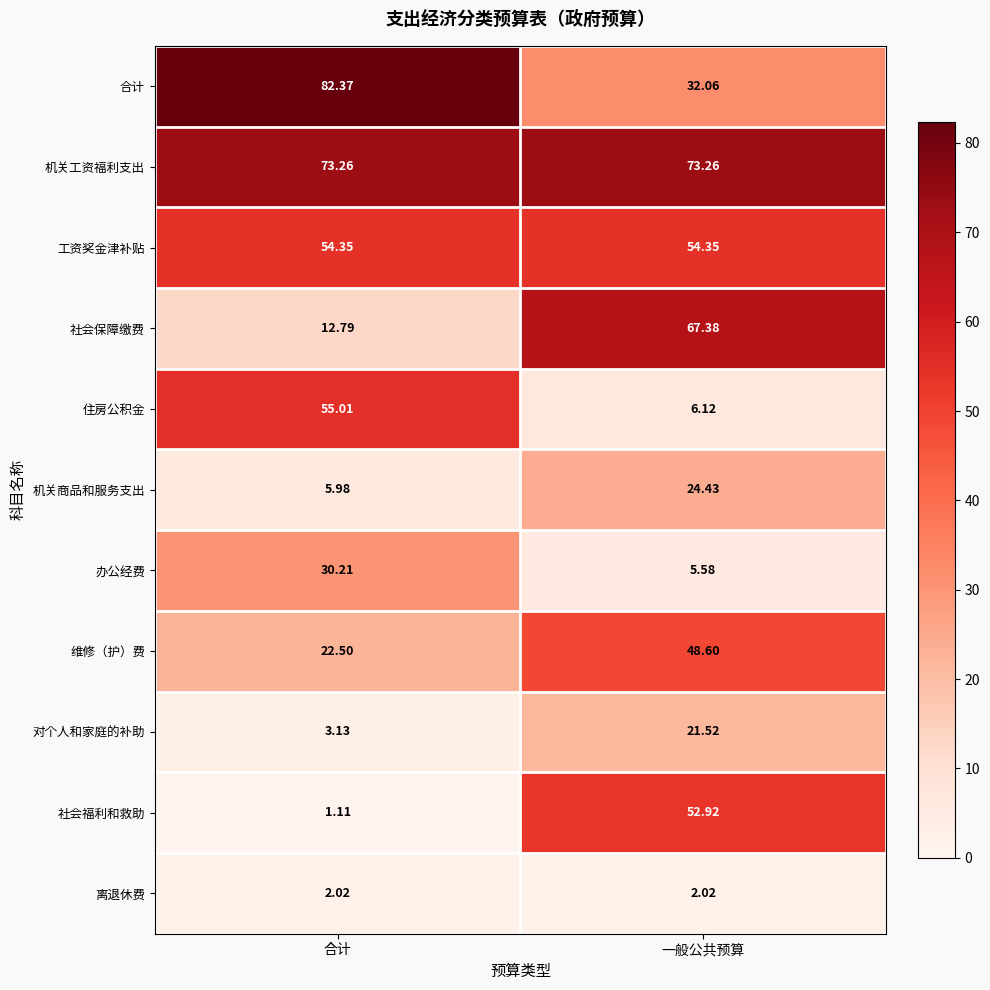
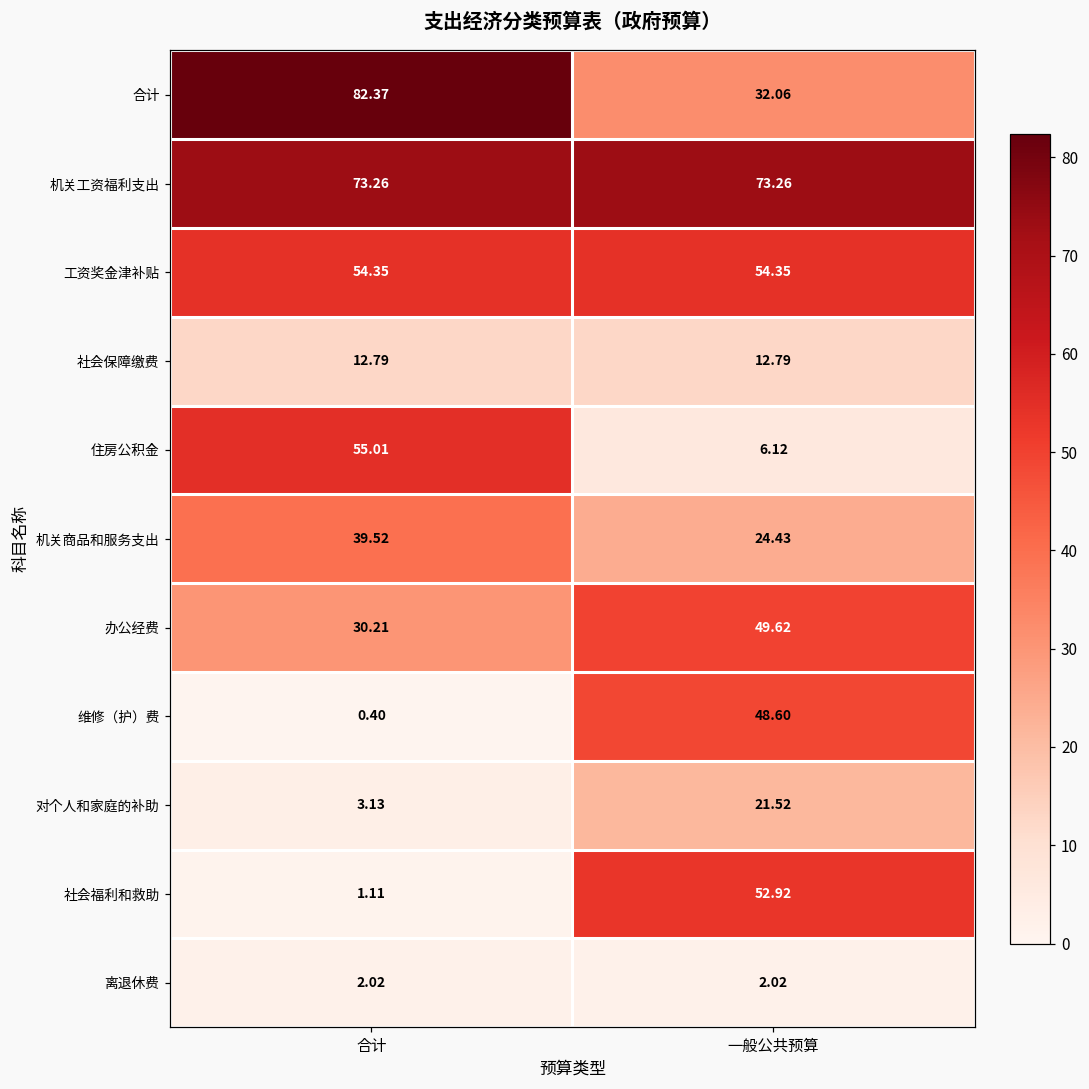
  {
    "合计": {
      "合计": 82.37,
      "一般公共预算": 32.06
    },
    "机关工资福利支出": {
      "合计": 73.26,
      "一般公共预算": 73.26
    },
    "工资奖金津补贴": {
      "合计": 54.35,
      "一般公共预算": 54.35
    },
    "社会保障缴费": {
      "合计": 12.79,
-     "一般公共预算": 67.38
+     "一般公共预算": 12.79
    },
    "住房公积金": {
      "合计": 55.01,
      "一般公共预算": 6.12
    },
    "机关商品和服务支出": {
-     "合计": 5.98,
+     "合计": 39.52,
      "一般公共预算": 24.43
    },
    "办公经费": {
      "合计": 30.21,
-     "一般公共预算": 5.58
+     "一般公共预算": 49.62
    },
    "维修（护）费": {
-     "合计": 22.50,
+     "合计": 0.40,
      "一般公共预算": 48.60
    },
    "对个人和家庭的补助": {
      "合计": 3.13,
      "一般公共预算": 21.52
    },
    "社会福利和救助": {
      "合计": 1.11,
      "一般公共预算": 52.92
    },
    "离退休费": {
      "合计": 2.02,
      "一般公共预算": 2.02
    }
  }
